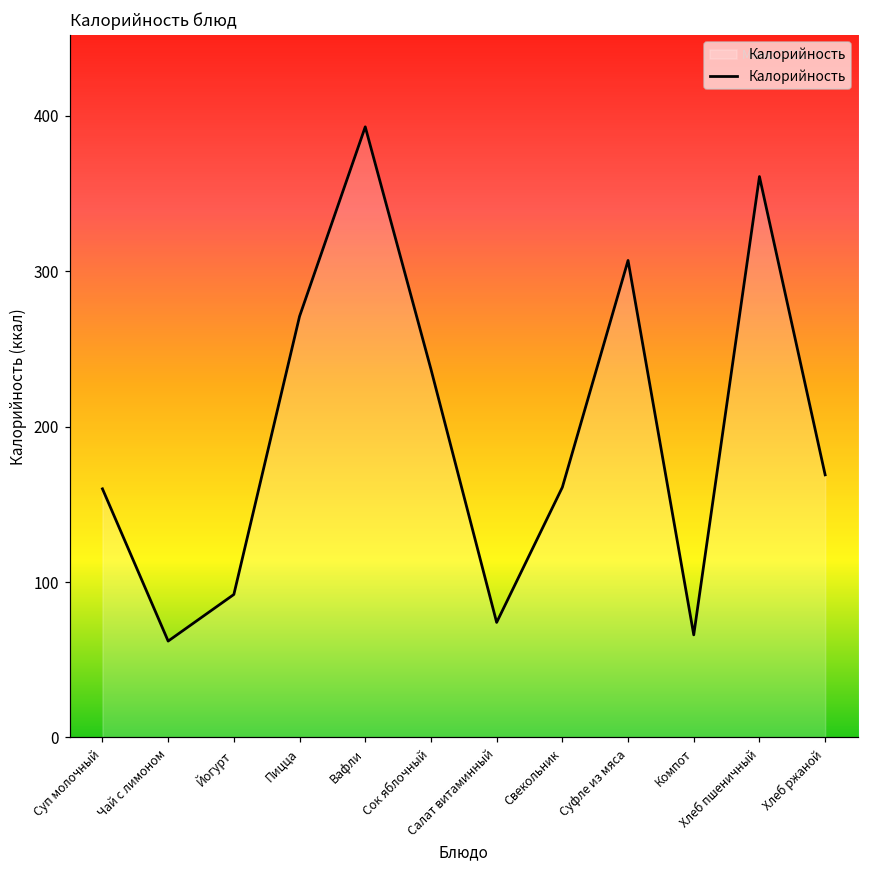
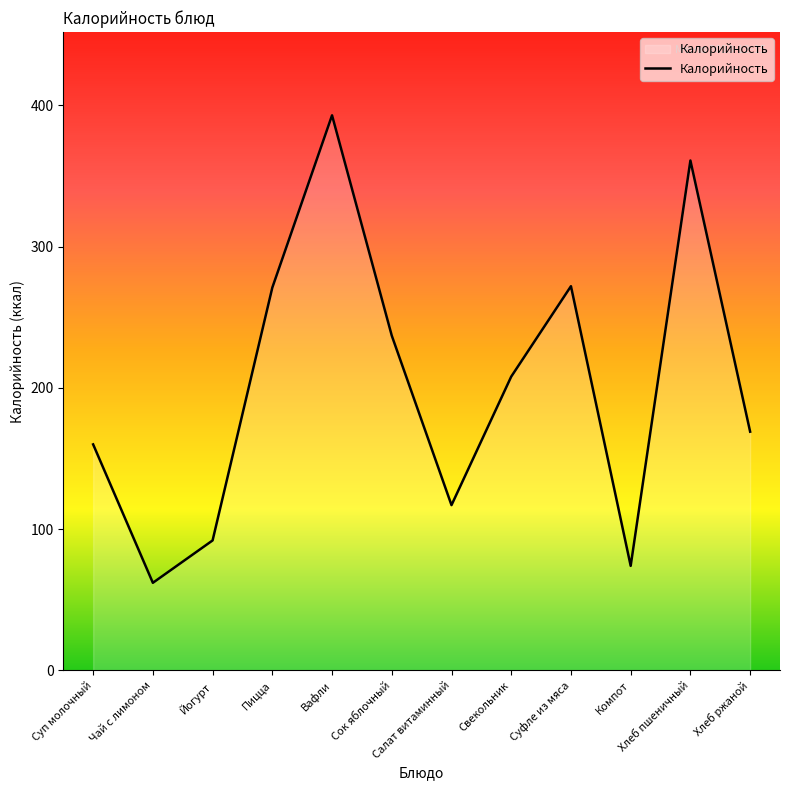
  {
    "Суп молочный": 160,
    "Чай с лимоном": 62,
    "Йогурт": 92,
    "Пицца": 271,
    "Вафли": 393,
    "Сок яблочный": 237,
-   "Салат витаминный": 74,
-   "Свекольник": 161,
-   "Суфле из мяса": 307,
-   "Компот": 66,
+   "Салат витаминный": 117,
+   "Свекольник": 208,
+   "Суфле из мяса": 272,
+   "Компот": 74,
    "Хлеб пшеничный": 361,
    "Хлеб ржаной": 169
  }
